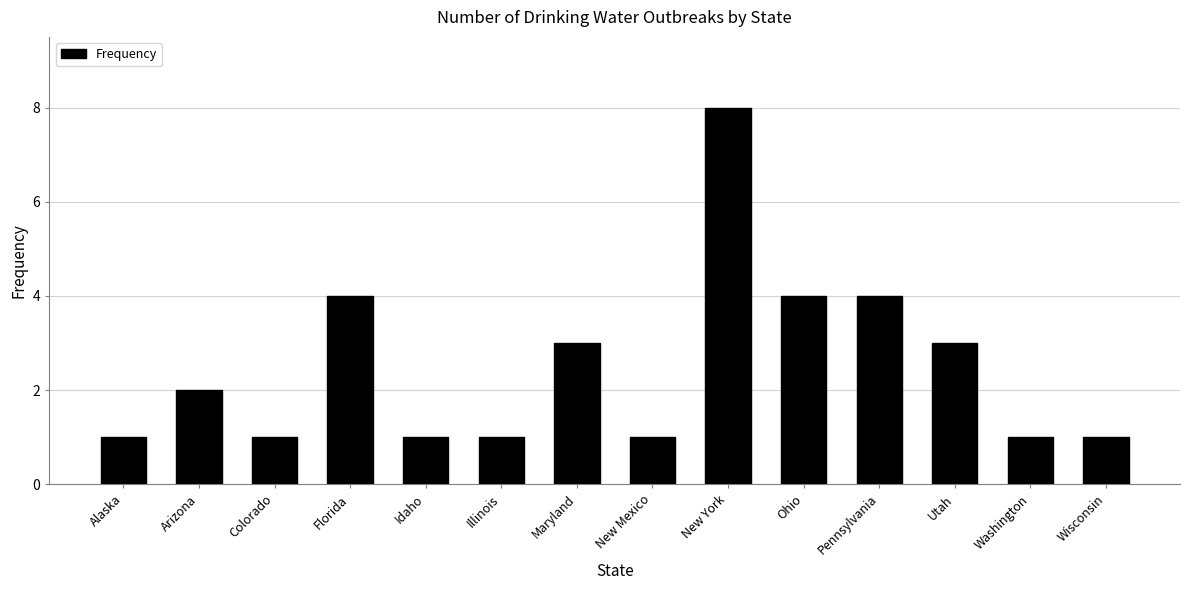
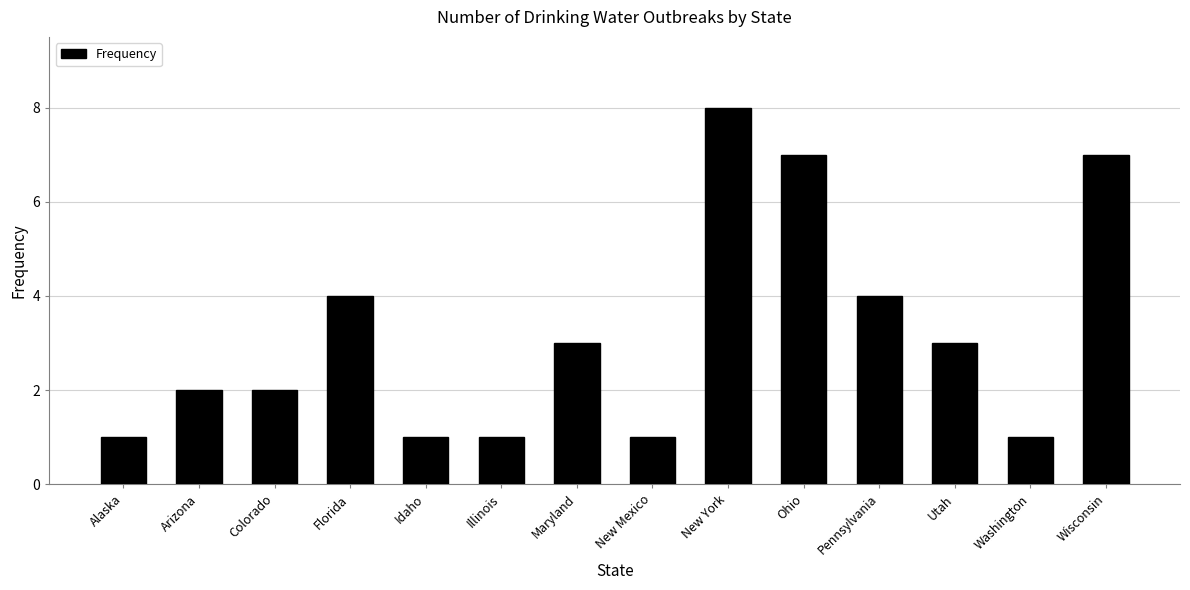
  {
    "Alaska": 1,
    "Arizona": 2,
-   "Colorado": 1,
+   "Colorado": 2,
    "Florida": 4,
    "Idaho": 1,
    "Illinois": 1,
    "Maryland": 3,
    "New Mexico": 1,
    "New York": 8,
-   "Ohio": 4,
+   "Ohio": 7,
    "Pennsylvania": 4,
    "Utah": 3,
    "Washington": 1,
-   "Wisconsin": 1
+   "Wisconsin": 7
  }
